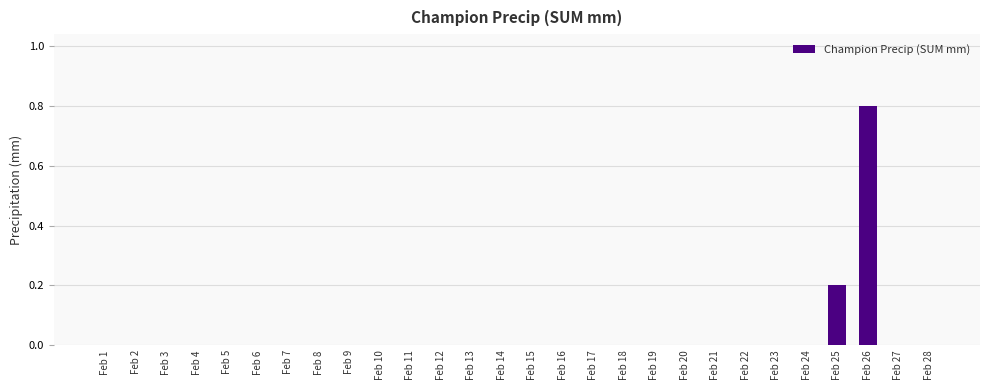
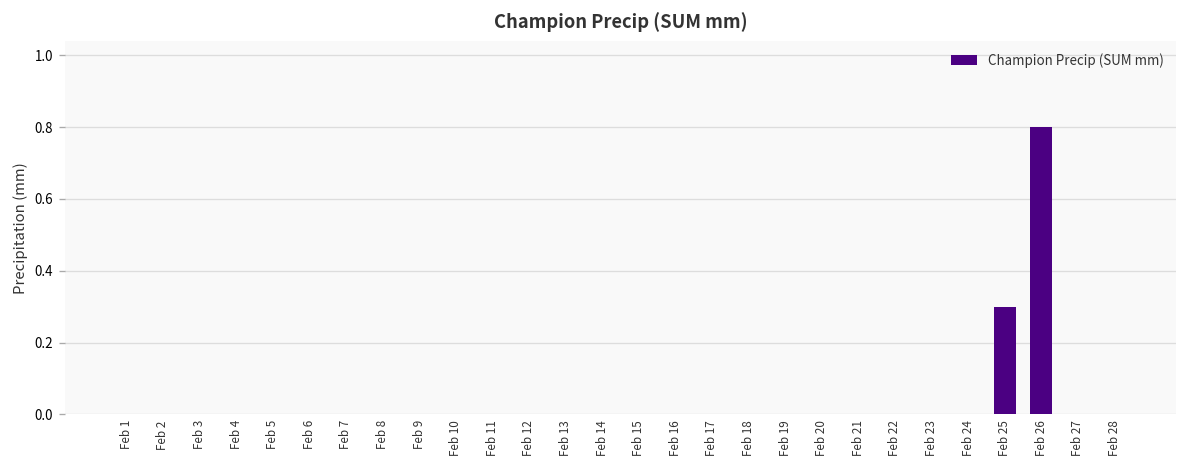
  {
    "Feb 1": 0.0,
    "Feb 2": 0.0,
    "Feb 3": 0.0,
    "Feb 4": 0.0,
    "Feb 5": 0.0,
    "Feb 6": 0.0,
    "Feb 7": 0.0,
    "Feb 8": 0.0,
    "Feb 9": 0.0,
    "Feb 10": 0.0,
    "Feb 11": 0.0,
    "Feb 12": 0.0,
    "Feb 13": 0.0,
    "Feb 14": 0.0,
    "Feb 15": 0.0,
    "Feb 16": 0.0,
    "Feb 17": 0.0,
    "Feb 18": 0.0,
    "Feb 19": 0.0,
    "Feb 20": 0.0,
    "Feb 21": 0.0,
    "Feb 22": 0.0,
    "Feb 23": 0.0,
    "Feb 24": 0.0,
-   "Feb 25": 0.2,
+   "Feb 25": 0.3,
    "Feb 26": 0.8,
    "Feb 27": 0.0,
    "Feb 28": 0.0
  }
